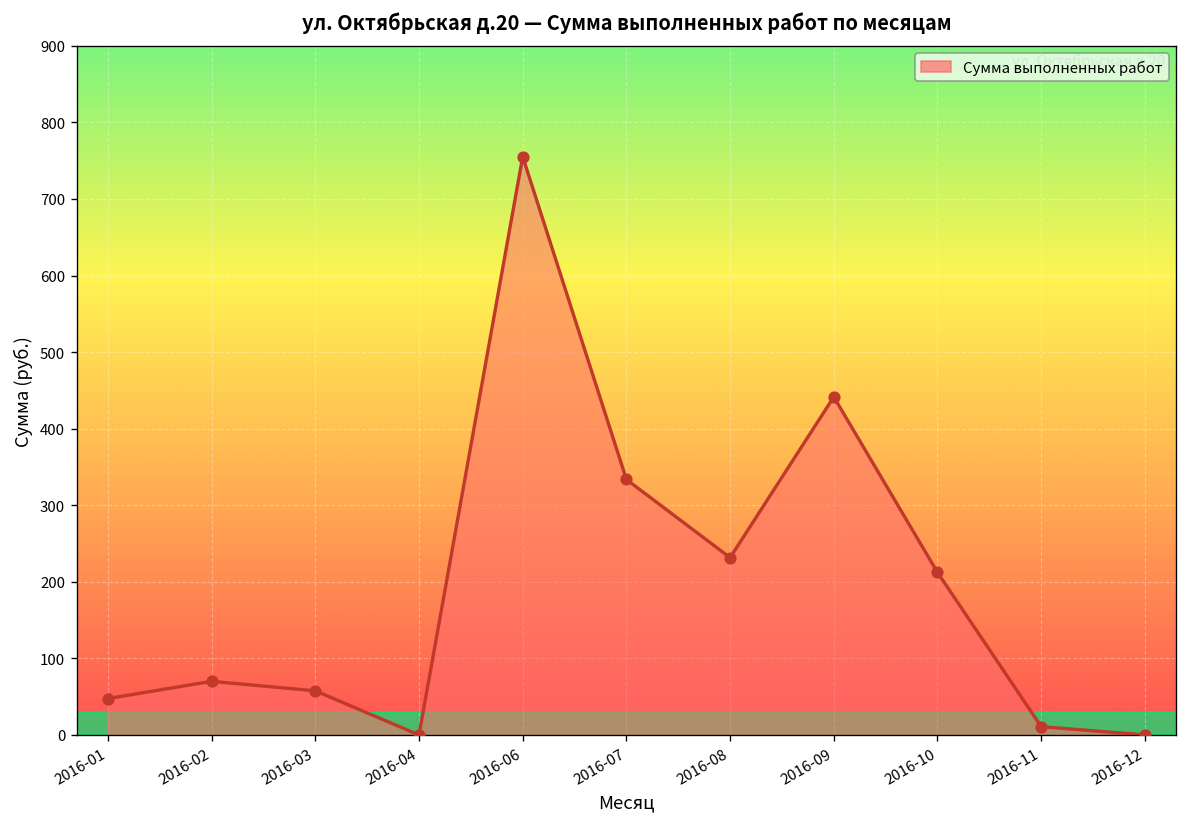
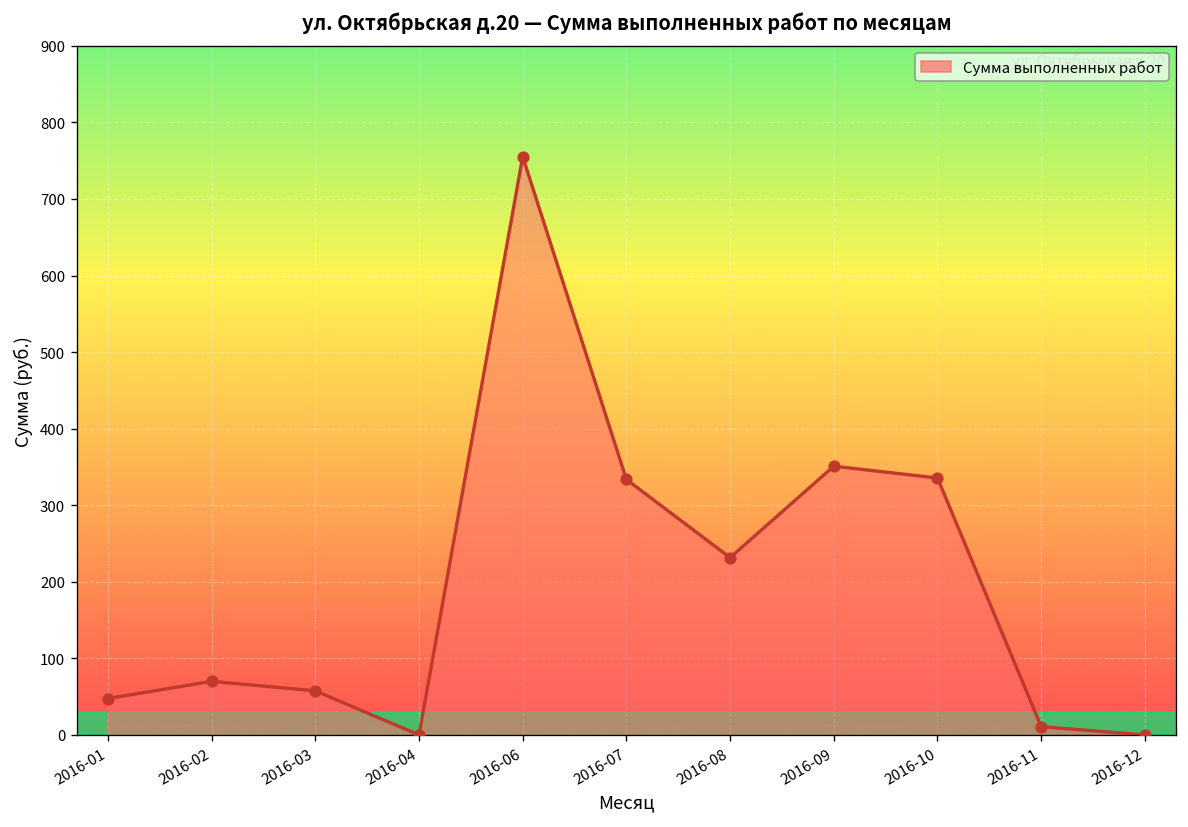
  {
    "2016-01": 50,
    "2016-02": 70,
    "2016-03": 60,
    "2016-06": 760,
    "2016-07": 330,
    "2016-08": 230,
-   "2016-09": 440,
-   "2016-10": 210
+   "2016-09": 350,
+   "2016-10": 340
  }
